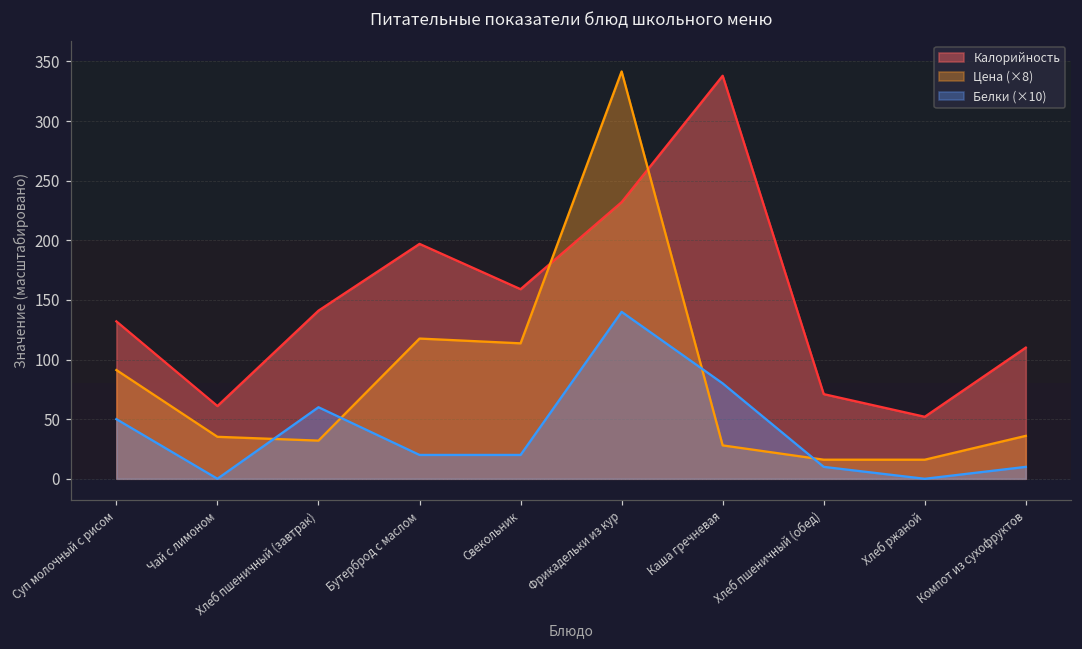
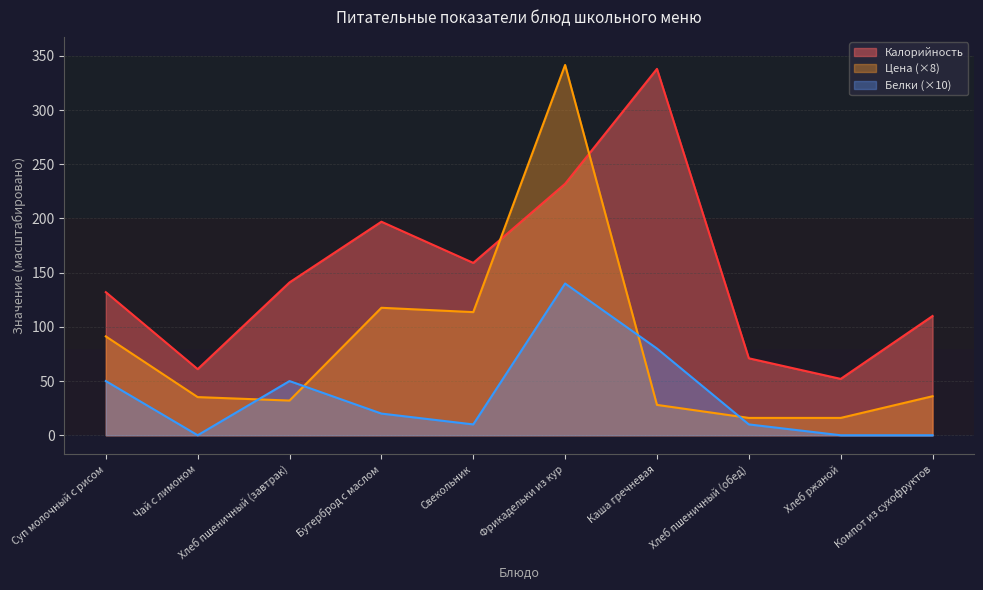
  {
    "Белки (×10)": {
      "Суп молочный с рисом": 50,
      "Чай с лимоном": 0,
-     "Хлеб пшеничный (завтрак)": 60,
+     "Хлеб пшеничный (завтрак)": 50,
      "Бутерброд с маслом": 20,
-     "Свекольник": 20,
+     "Свекольник": 10,
      "Фрикадельки из кур": 140,
      "Каша гречневая": 80,
      "Хлеб пшеничный (обед)": 10,
      "Хлеб ржаной": 0,
-     "Компот из сухофруктов": 10
+     "Компот из сухофруктов": 0
    }
  }
